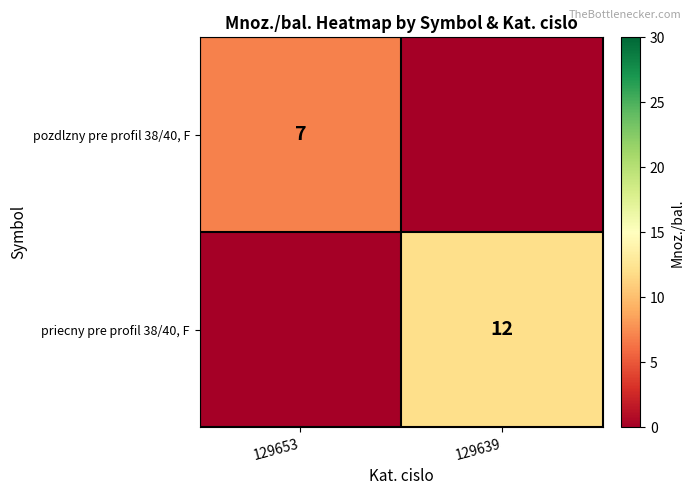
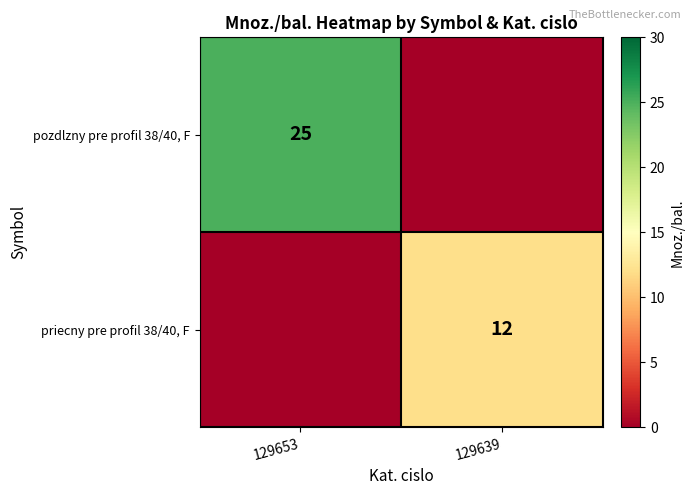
  {
    "pozdlzny pre profil 38/40, F": {
-     "129653": 7
+     "129653": 25
    },
    "priecny pre profil 38/40, F": {
      "129639": 12
    }
  }
